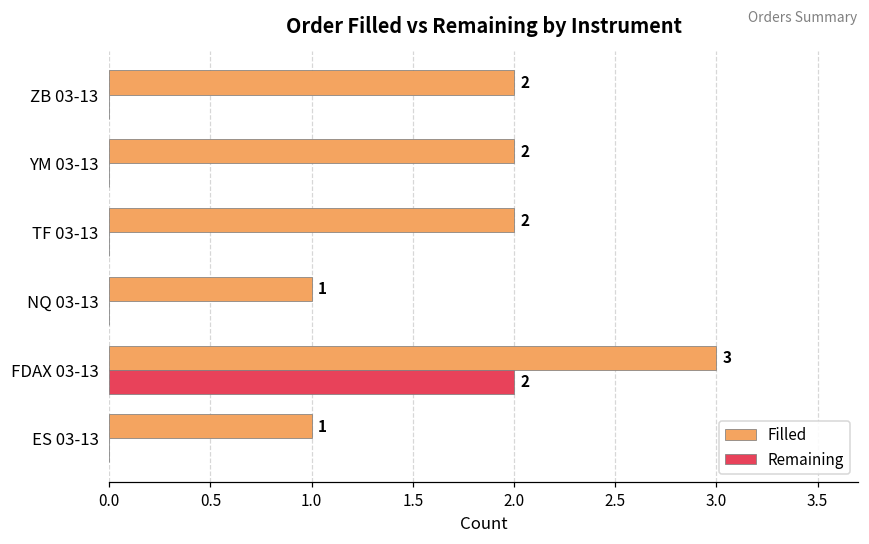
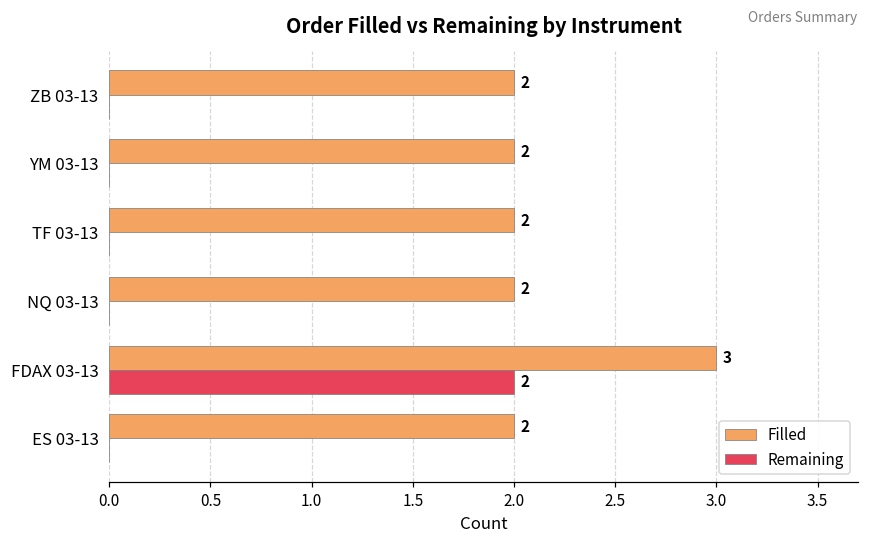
  {
    "Filled": {
      "ZB 03-13": 2,
      "YM 03-13": 2,
      "TF 03-13": 2,
-     "NQ 03-13": 1,
+     "NQ 03-13": 2,
      "FDAX 03-13": 3,
-     "ES 03-13": 1
+     "ES 03-13": 2
    },
    "Remaining": {
      "FDAX 03-13": 2
    }
  }
